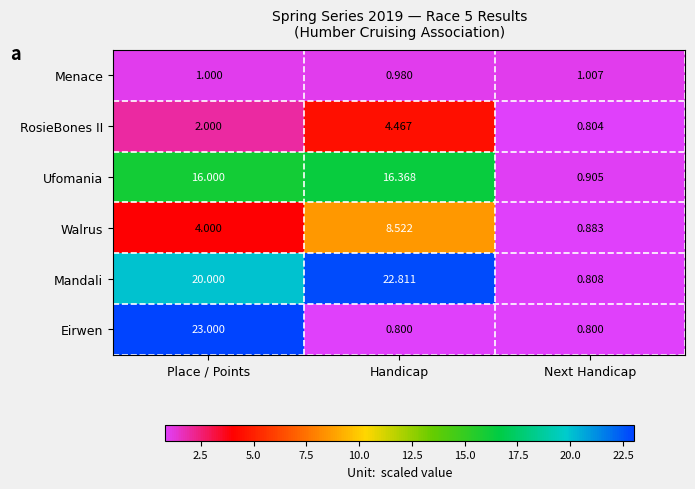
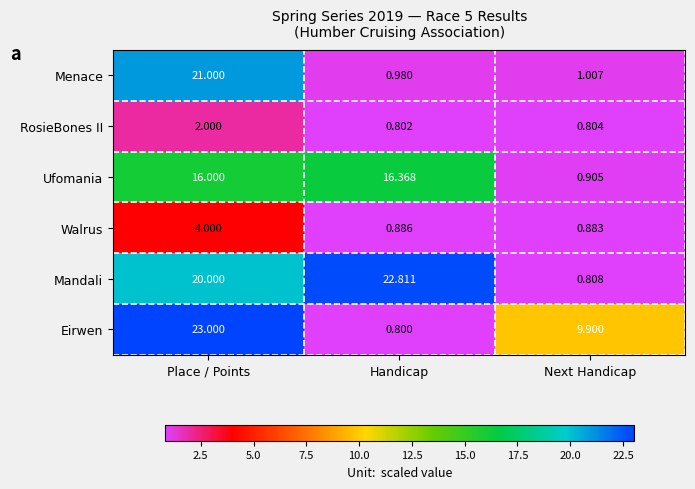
  {
    "Menace": {
-     "Place / Points": 1.000,
+     "Place / Points": 21.000,
      "Handicap": 0.980,
      "Next Handicap": 1.007
    },
    "RosieBones II": {
      "Place / Points": 2.000,
-     "Handicap": 4.467,
+     "Handicap": 0.802,
      "Next Handicap": 0.804
    },
    "Ufomania": {
      "Place / Points": 16.000,
      "Handicap": 16.368,
      "Next Handicap": 0.905
    },
    "Walrus": {
      "Place / Points": 4.000,
-     "Handicap": 8.522,
+     "Handicap": 0.886,
      "Next Handicap": 0.883
    },
    "Mandali": {
      "Place / Points": 20.000,
      "Handicap": 22.811,
      "Next Handicap": 0.808
    },
    "Eirwen": {
      "Place / Points": 23.000,
      "Handicap": 0.800,
-     "Next Handicap": 0.800
+     "Next Handicap": 9.900
    }
  }
